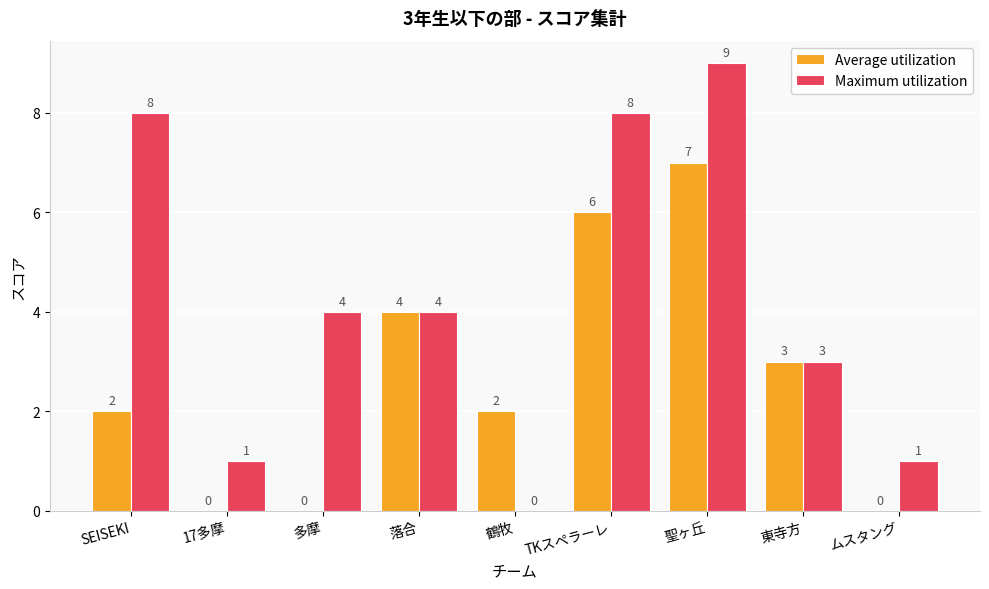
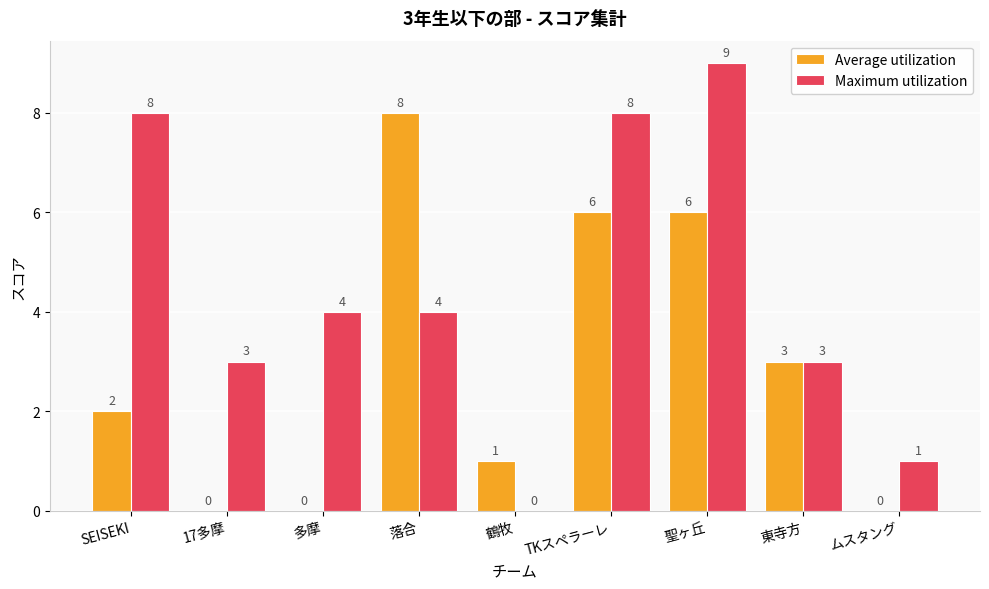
  {
    "Average utilization": {
      "SEISEKI": 2,
      "17多摩": 0,
      "多摩": 0,
-     "落合": 4,
-     "鶴牧": 2,
+     "落合": 8,
+     "鶴牧": 1,
      "TKスペラーレ": 6,
-     "聖ヶ丘": 7,
+     "聖ヶ丘": 6,
      "東寺方": 3,
      "ムスタング": 0
    },
    "Maximum utilization": {
      "SEISEKI": 8,
-     "17多摩": 1,
+     "17多摩": 3,
      "多摩": 4,
      "落合": 4,
      "鶴牧": 0,
      "TKスペラーレ": 8,
      "聖ヶ丘": 9,
      "東寺方": 3,
      "ムスタング": 1
    }
  }
